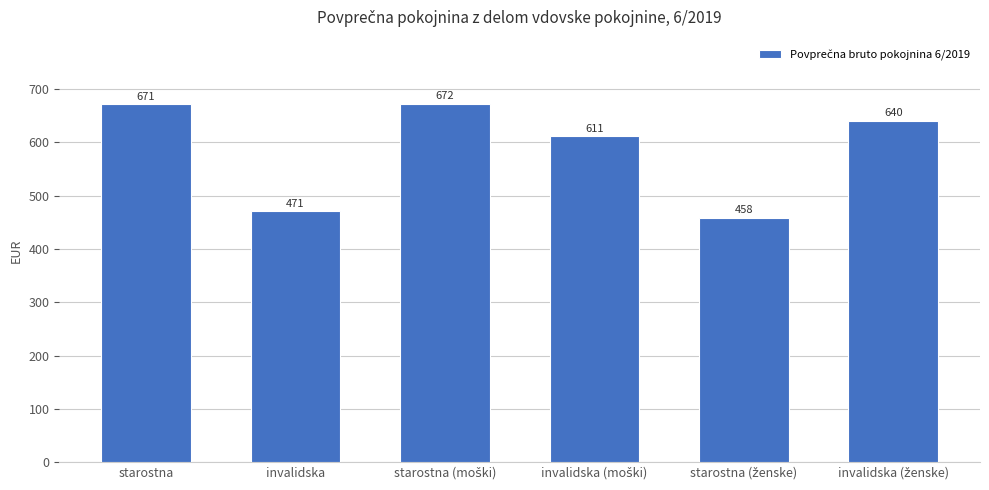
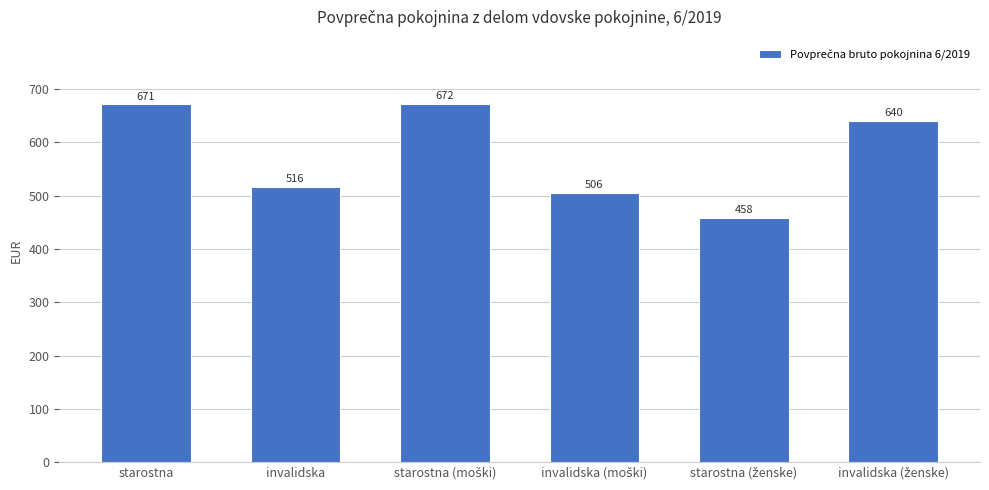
  {
    "starostna": 671,
-   "invalidska": 471,
+   "invalidska": 516,
    "starostna (moški)": 672,
-   "invalidska (moški)": 611,
+   "invalidska (moški)": 506,
    "starostna (ženske)": 458,
    "invalidska (ženske)": 640
  }
